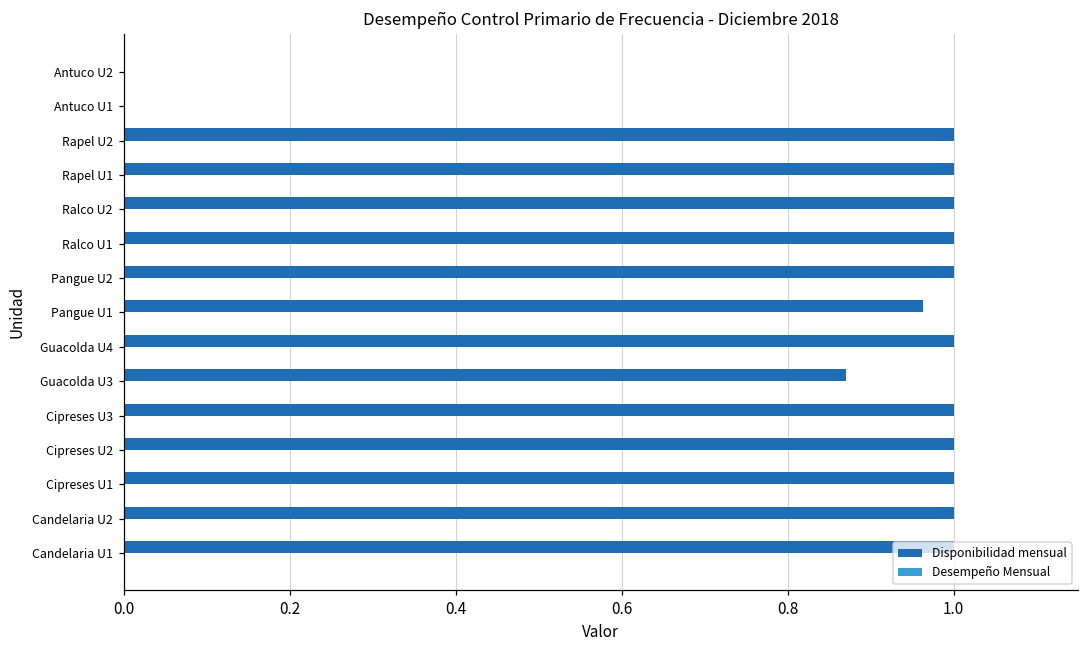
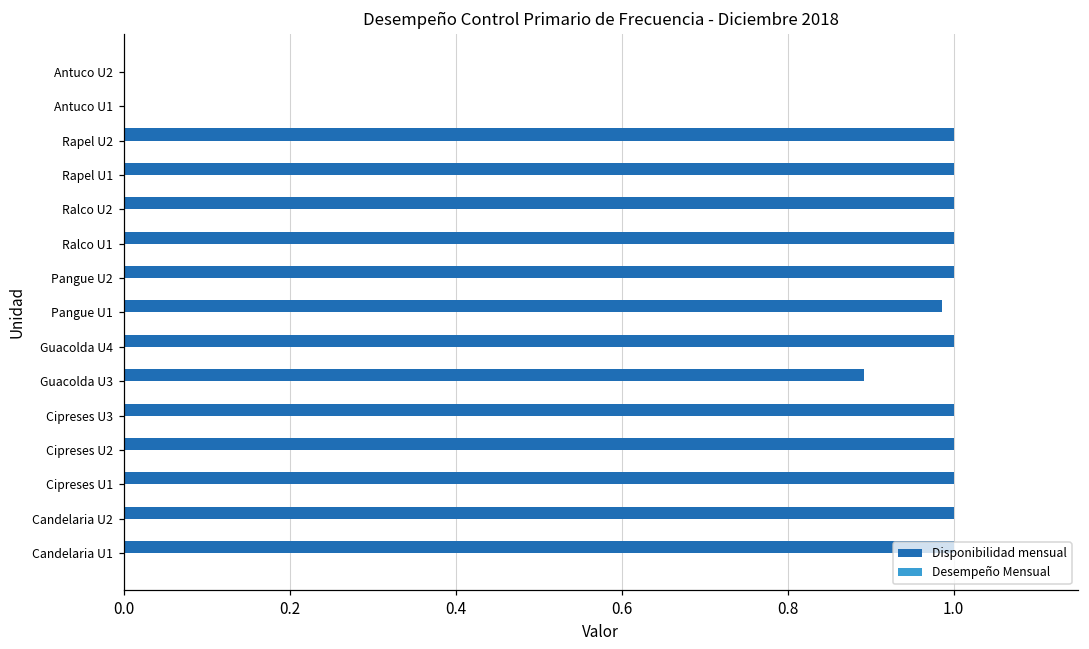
  {
    "Disponibilidad mensual": {
      "Rapel U2": 1.00,
      "Rapel U1": 1.00,
      "Ralco U2": 1.00,
      "Ralco U1": 1.00,
      "Pangue U2": 1.00,
-     "Pangue U1": 0.96,
+     "Pangue U1": 0.99,
      "Guacolda U4": 1.00,
-     "Guacolda U3": 0.87,
+     "Guacolda U3": 0.89,
      "Cipreses U3": 1.00,
      "Cipreses U2": 1.00,
      "Cipreses U1": 1.00,
      "Candelaria U2": 1.00
    },
    "Desempeño Mensual": {
      "Rapel U2": 0.00,
      "Rapel U1": 0.00,
      "Ralco U2": 0.00,
      "Ralco U1": 0.00,
      "Pangue U2": 0.00,
      "Pangue U1": 0.00,
      "Guacolda U4": 0.00,
      "Guacolda U3": 0.00,
      "Cipreses U3": 0.00,
      "Cipreses U2": 0.00,
      "Cipreses U1": 0.00,
      "Candelaria U2": 0.00,
      "Candelaria U1": 0.00
    }
  }
